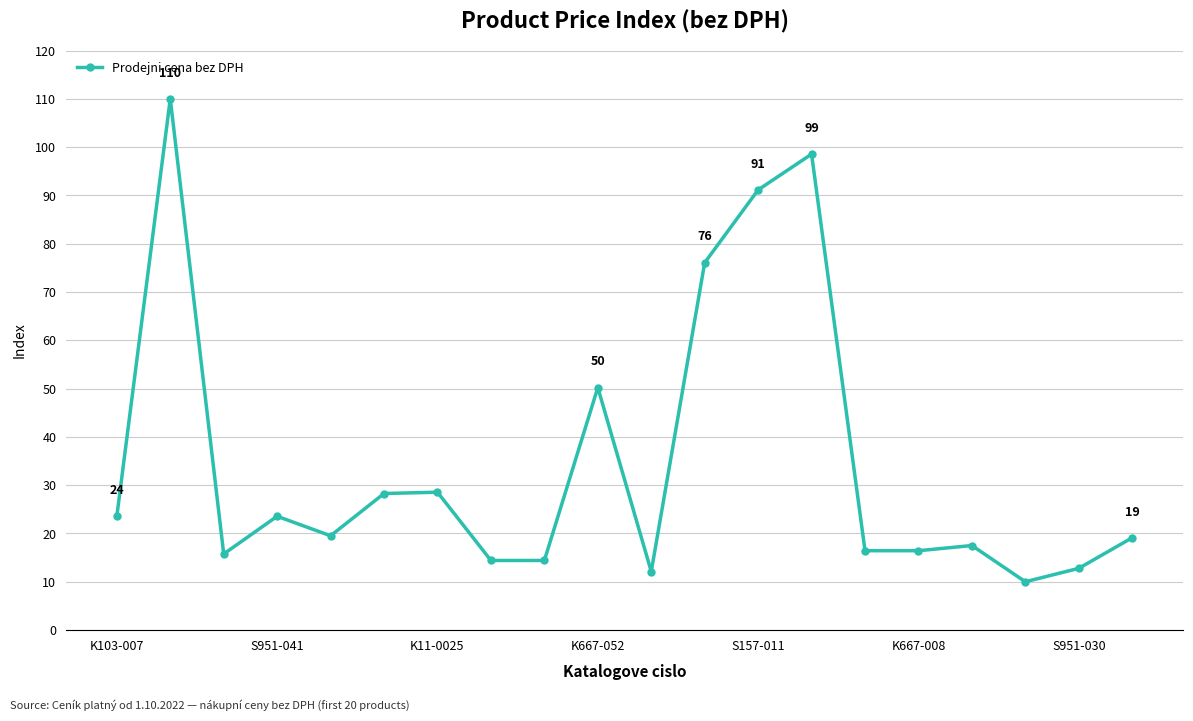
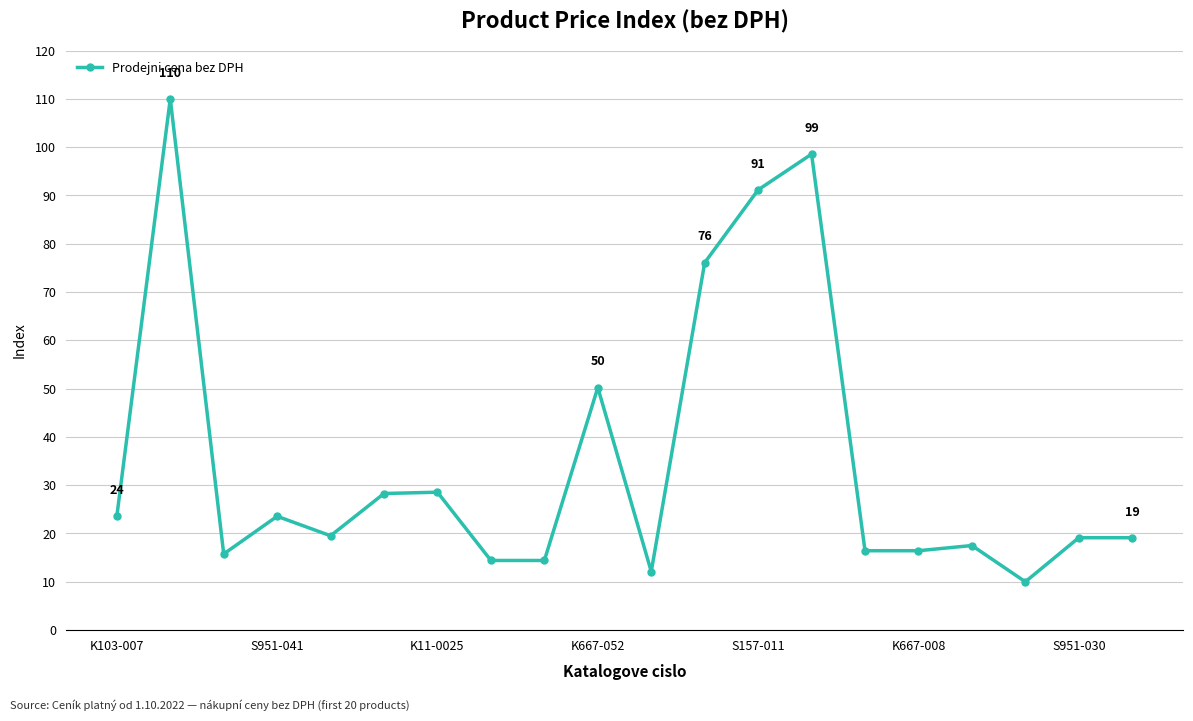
  {
    "S951-041": 24,
    "K11-0025": 29,
    "K667-008": 16,
-   "S951-030": 13
+   "S951-030": 19
  }
